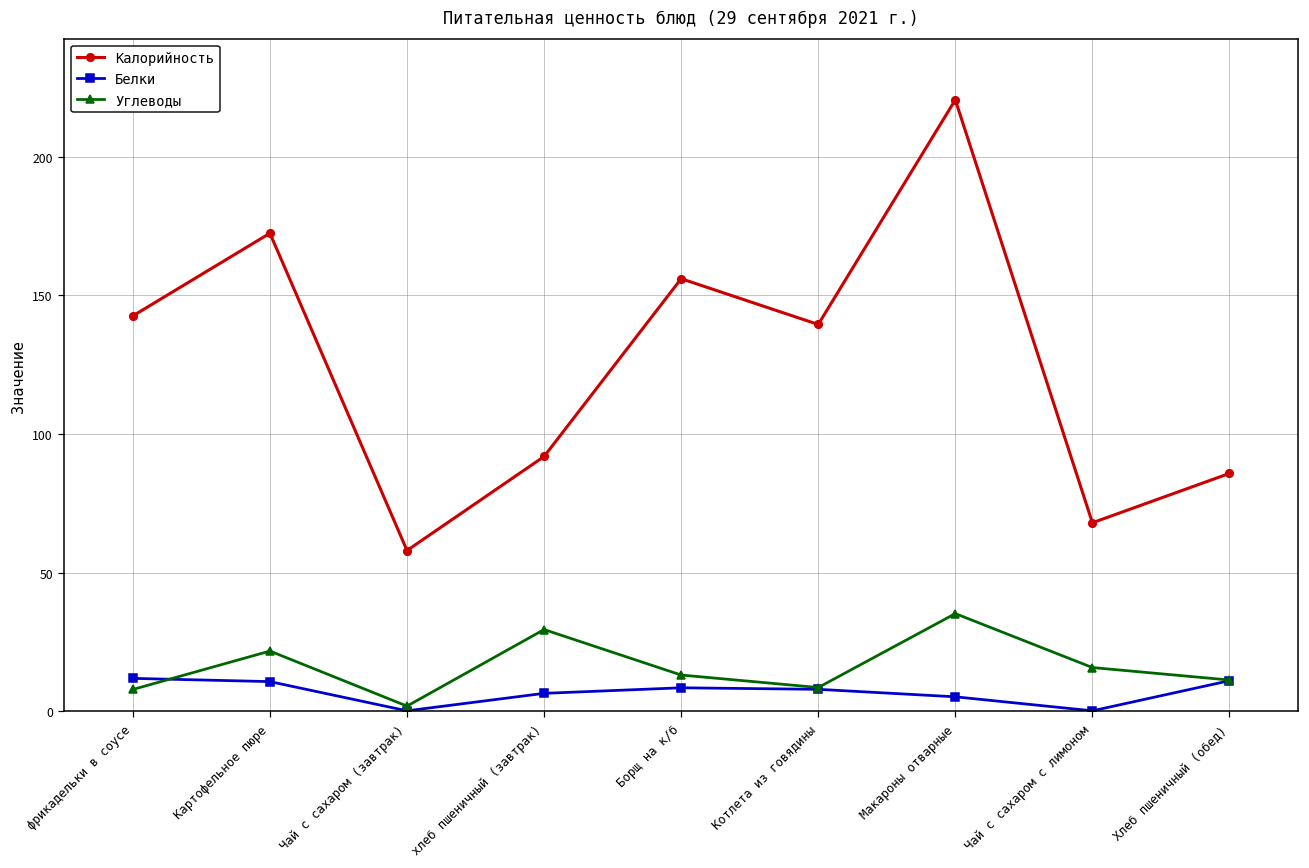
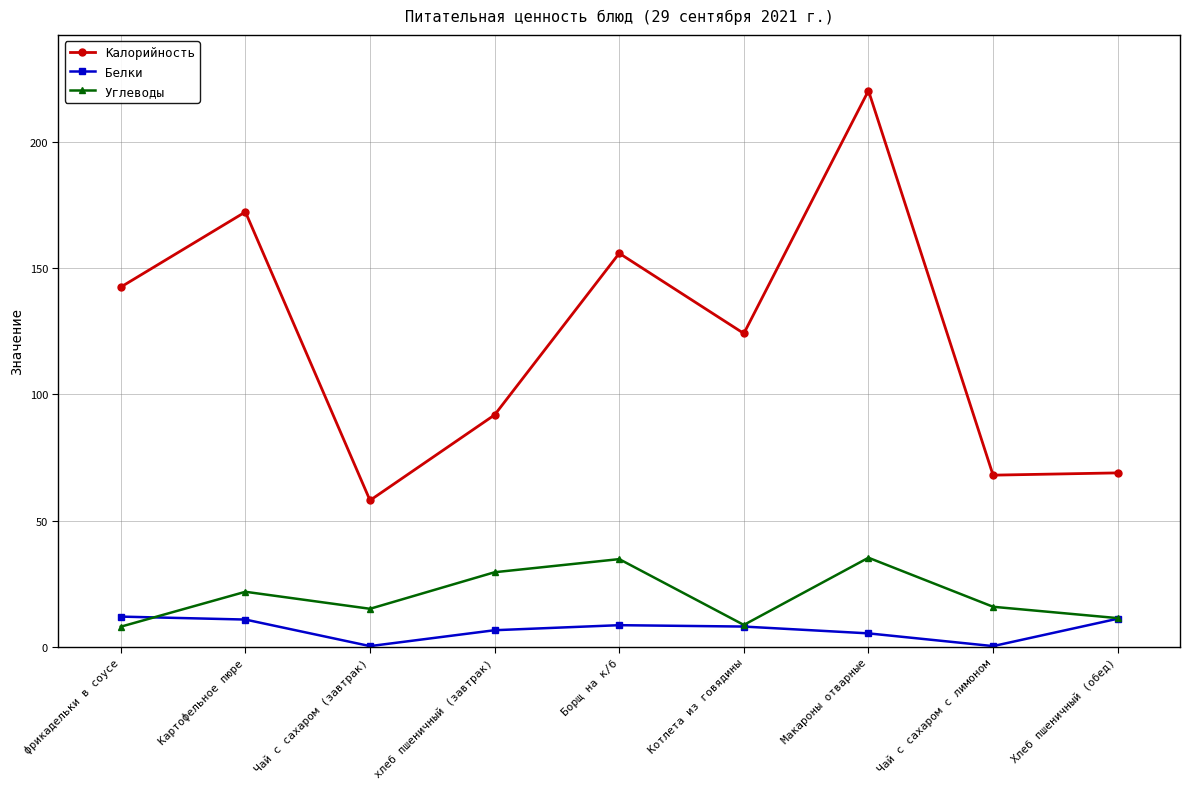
  {
    "Калорийность": {
      "фрикадельки в соусе": 143,
      "Картофельное пюре": 172,
      "Чай с сахаром (завтрак)": 58,
      "хлеб пшеничный (завтрак)": 92,
      "Борщ на к/б": 156,
-     "Котлета из говядины": 140,
+     "Котлета из говядины": 124,
      "Макароны отварные": 221,
      "Чай с сахаром с лимоном": 68,
-     "Хлеб пшеничный (обед)": 86
+     "Хлеб пшеничный (обед)": 69
    },
    "Белки": {
      "фрикадельки в соусе": 12,
      "Картофельное пюре": 11,
      "Чай с сахаром (завтрак)": 0,
      "хлеб пшеничный (завтрак)": 7,
      "Борщ на к/б": 9,
      "Макароны отварные": 5,
      "Чай с сахаром с лимоном": 0
    },
    "Углеводы": {
      "фрикадельки в соусе": 8,
      "Картофельное пюре": 22,
-     "Чай с сахаром (завтрак)": 2,
+     "Чай с сахаром (завтрак)": 15,
      "хлеб пшеничный (завтрак)": 30,
-     "Борщ на к/б": 13,
+     "Борщ на к/б": 35,
      "Макароны отварные": 35,
      "Чай с сахаром с лимоном": 16
    }
  }
